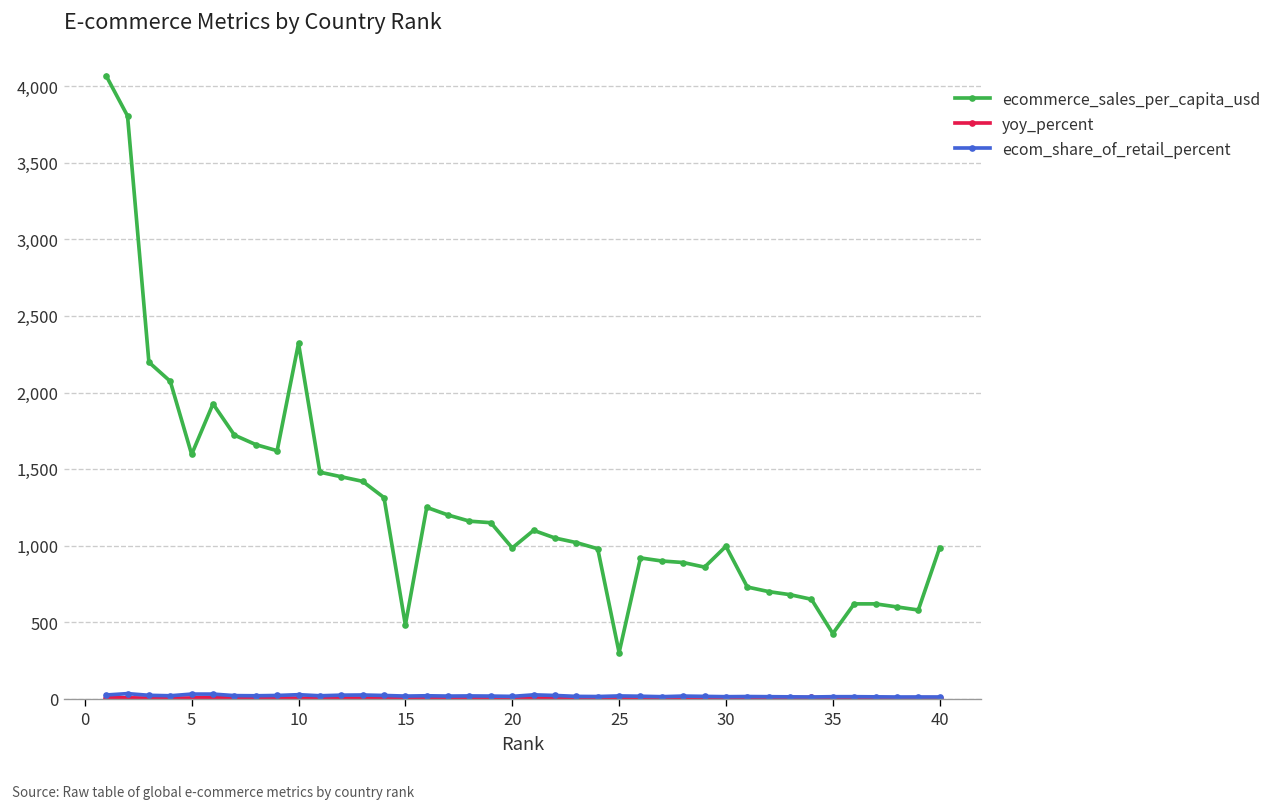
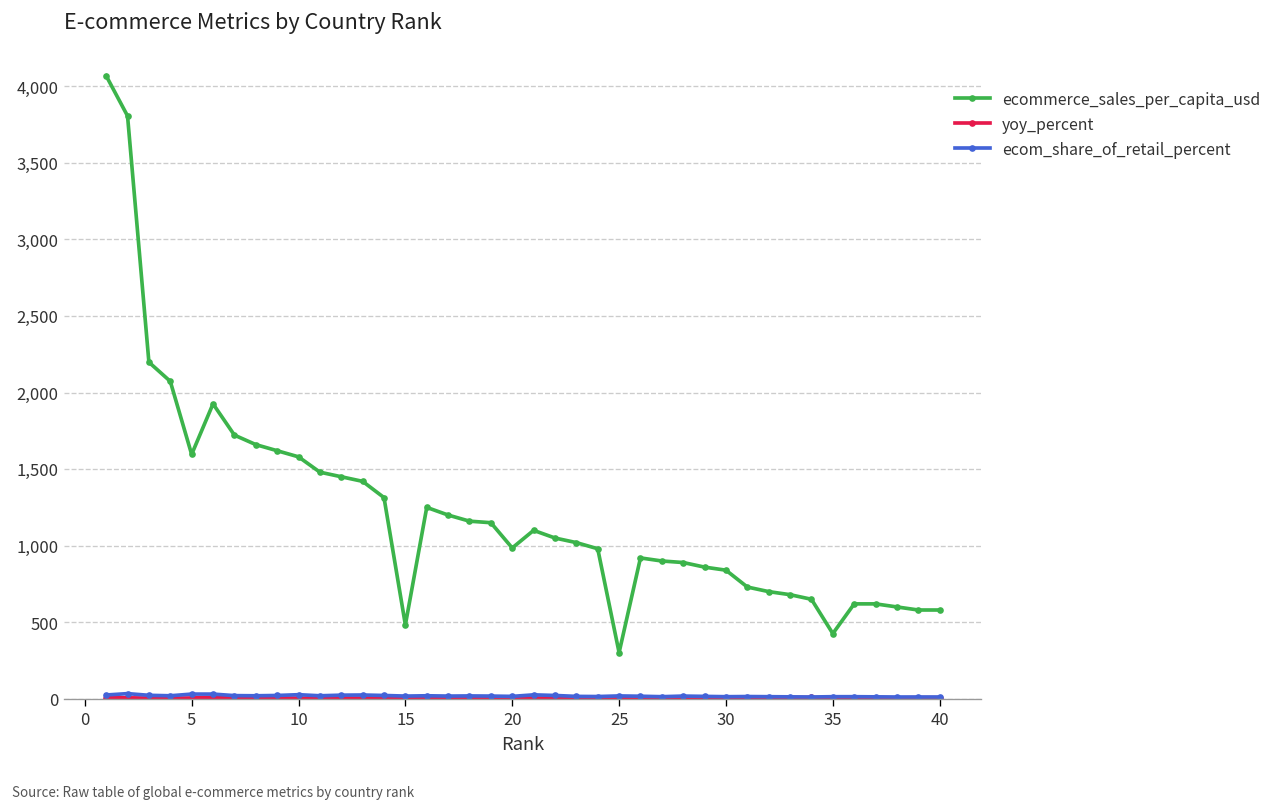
  {
    "ecommerce_sales_per_capita_usd": {
      "5": "1,600",
-     "10": "2,320",
+     "10": "1,580",
      "15": "480",
      "20": "990",
      "25": "300",
-     "30": "1,000",
+     "30": "840",
      "35": "430",
-     "40": "990"
+     "40": "580"
    },
    "yoy_percent": {
      "5": "10",
      "10": "0"
    },
    "ecom_share_of_retail_percent": {
      "5": "30",
      "10": "30"
    }
  }
